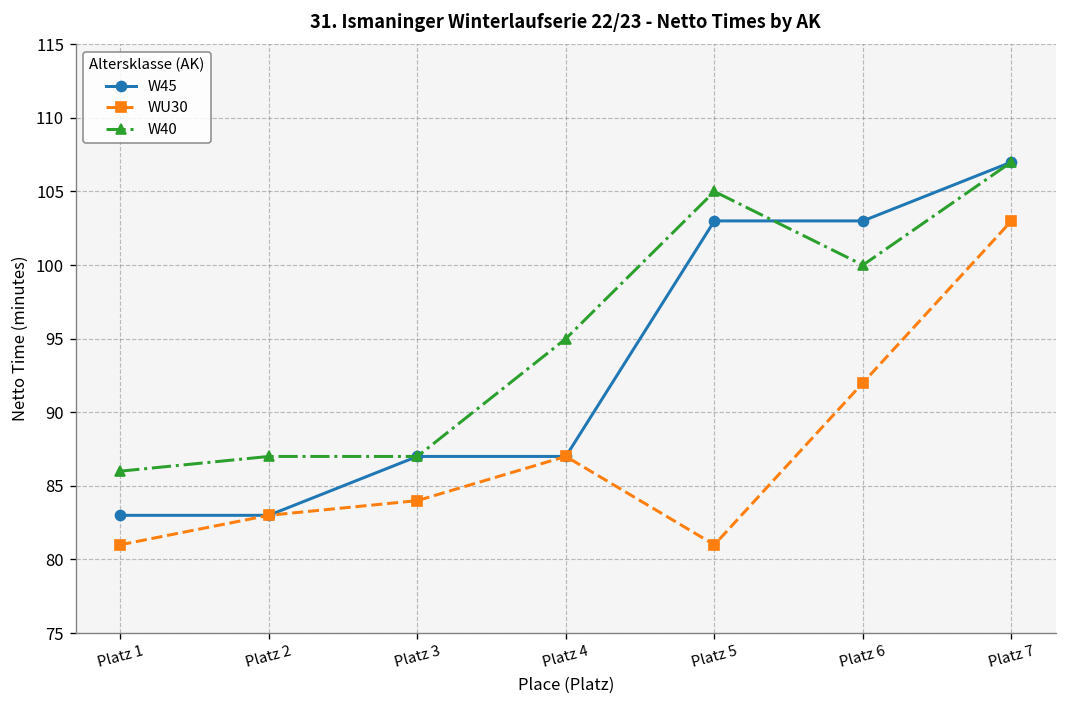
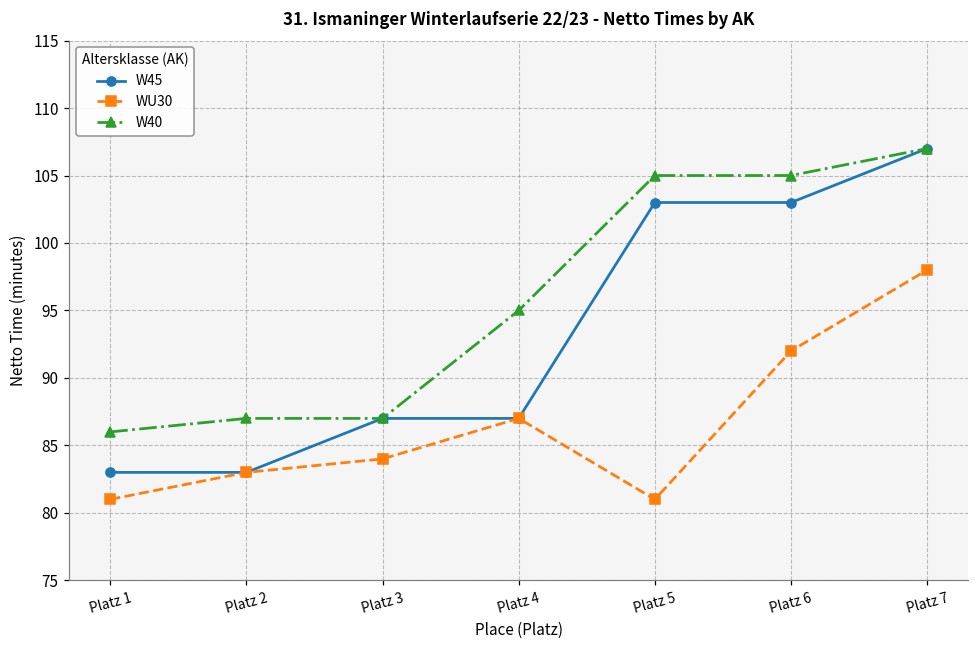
  {
    "W45": {
      "Platz 1": 83,
      "Platz 5": 103,
      "Platz 6": 103
    },
    "WU30": {
      "Platz 1": 81,
      "Platz 3": 84,
      "Platz 5": 81,
      "Platz 6": 92,
-     "Platz 7": 103
+     "Platz 7": 98
    },
    "W40": {
      "Platz 1": 86,
      "Platz 2": 87,
      "Platz 4": 95,
      "Platz 5": 105,
-     "Platz 6": 100
+     "Platz 6": 105
    }
  }
